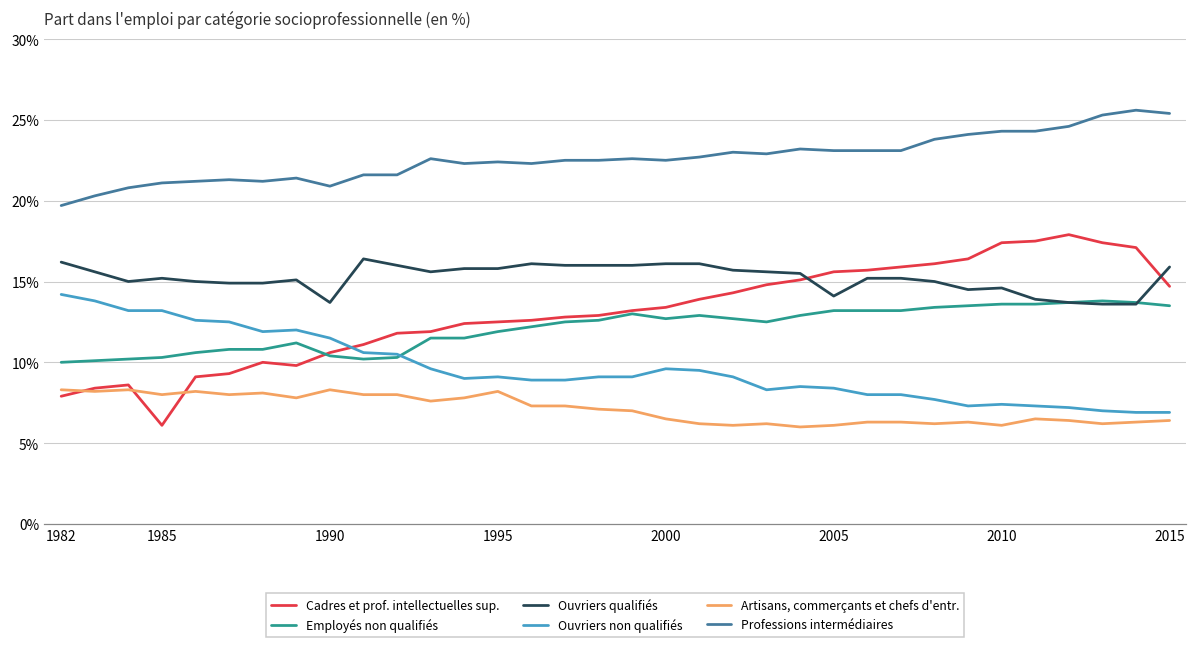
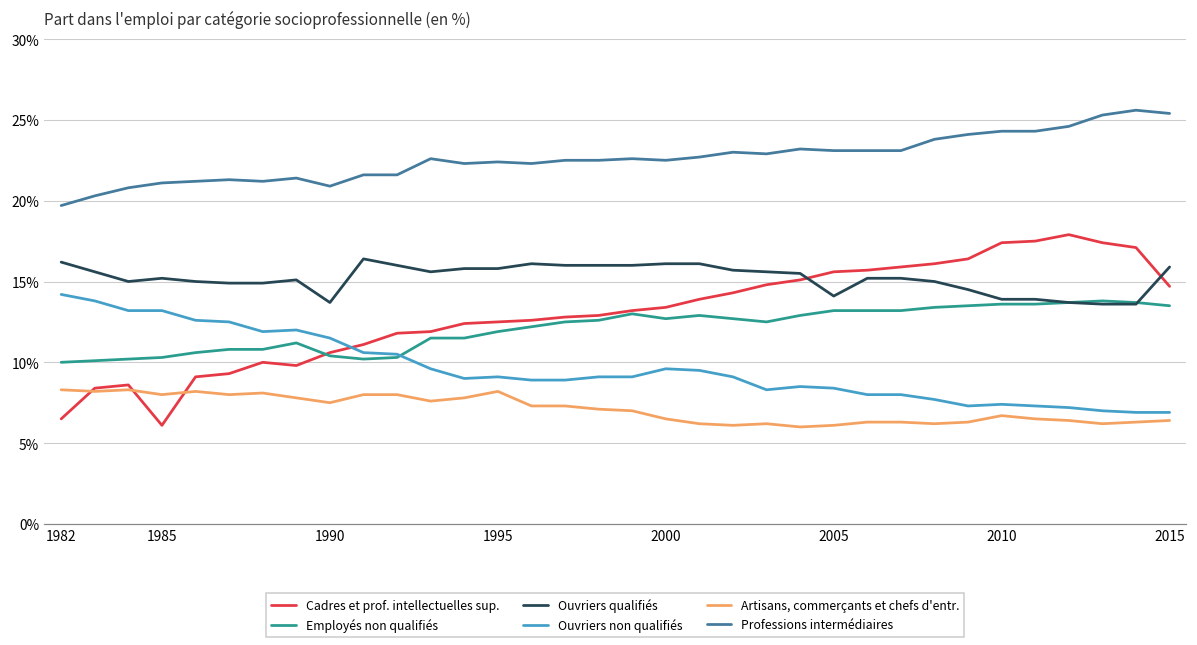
  {
    "Cadres et prof. intellectuelles sup.": {
-     "1982": "7.9%",
+     "1982": "6.5%",
      "1985": "6.1%",
      "1990": "10.6%",
      "1995": "12.5%",
      "2000": "13.4%",
      "2005": "15.6%",
      "2010": "17.4%",
      "2015": "14.7%"
    },
    "Ouvriers qualifiés": {
      "1982": "16.2%",
      "1985": "15.2%",
      "1990": "13.7%",
      "1995": "15.8%",
      "2000": "16.1%",
      "2005": "14.1%",
-     "2010": "14.6%",
+     "2010": "13.9%",
      "2015": "15.9%"
    },
    "Artisans, commerçants et chefs d'entr.": {
      "1982": "8.3%",
      "1985": "8.0%",
-     "1990": "8.3%",
+     "1990": "7.5%",
      "1995": "8.2%",
      "2000": "6.5%",
      "2005": "6.1%",
-     "2010": "6.1%",
+     "2010": "6.7%",
      "2015": "6.4%"
    }
  }
